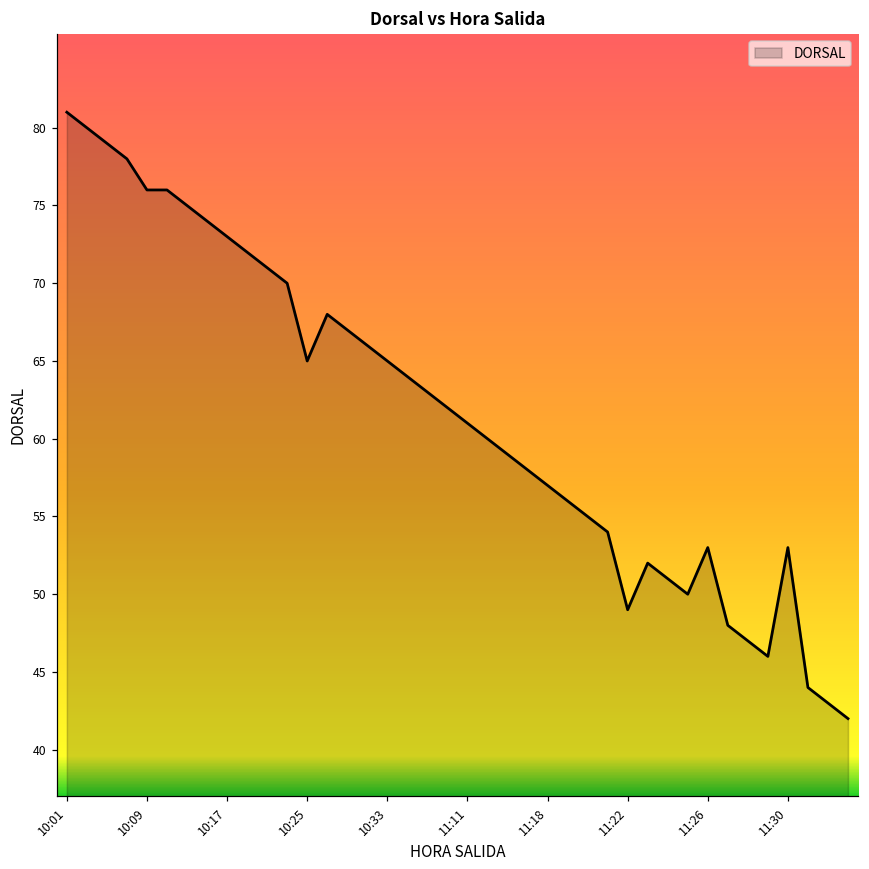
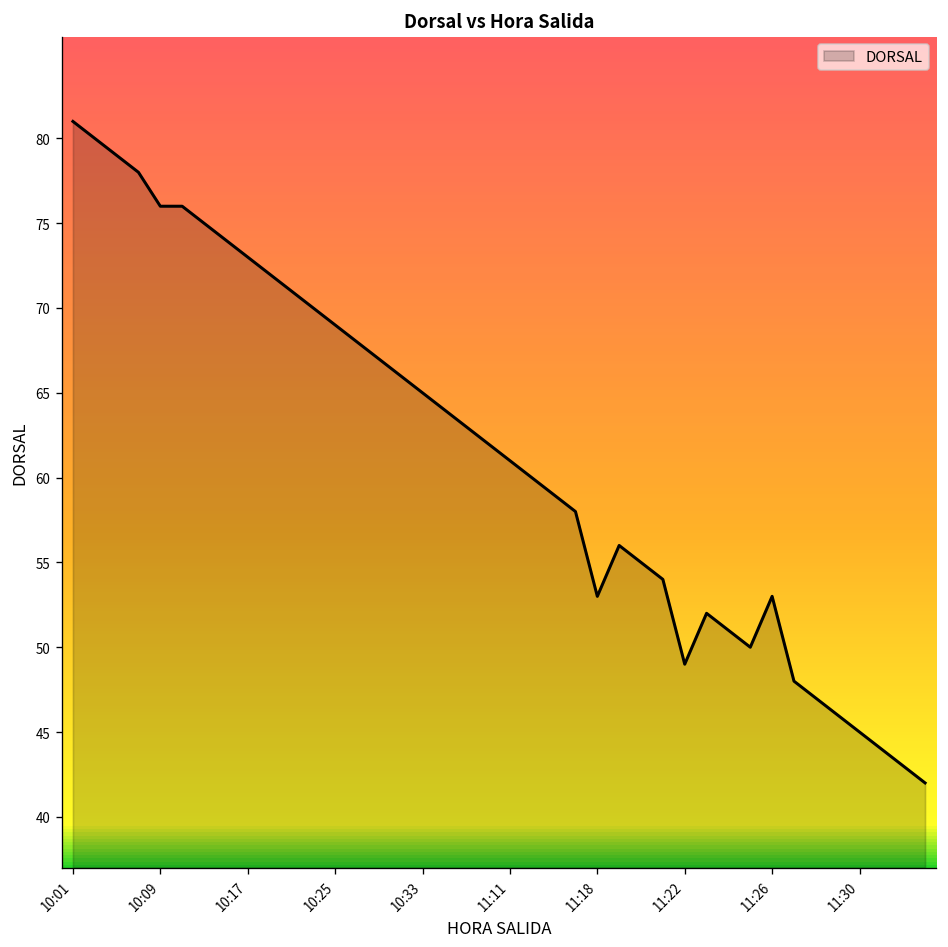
  {
    "10:01": 81,
    "10:09": 76,
    "10:17": 73,
-   "10:25": 65,
+   "10:25": 69,
    "10:33": 65,
    "11:11": 61,
-   "11:18": 57,
+   "11:18": 53,
    "11:22": 49,
    "11:26": 53,
-   "11:30": 53
+   "11:30": 45
  }
